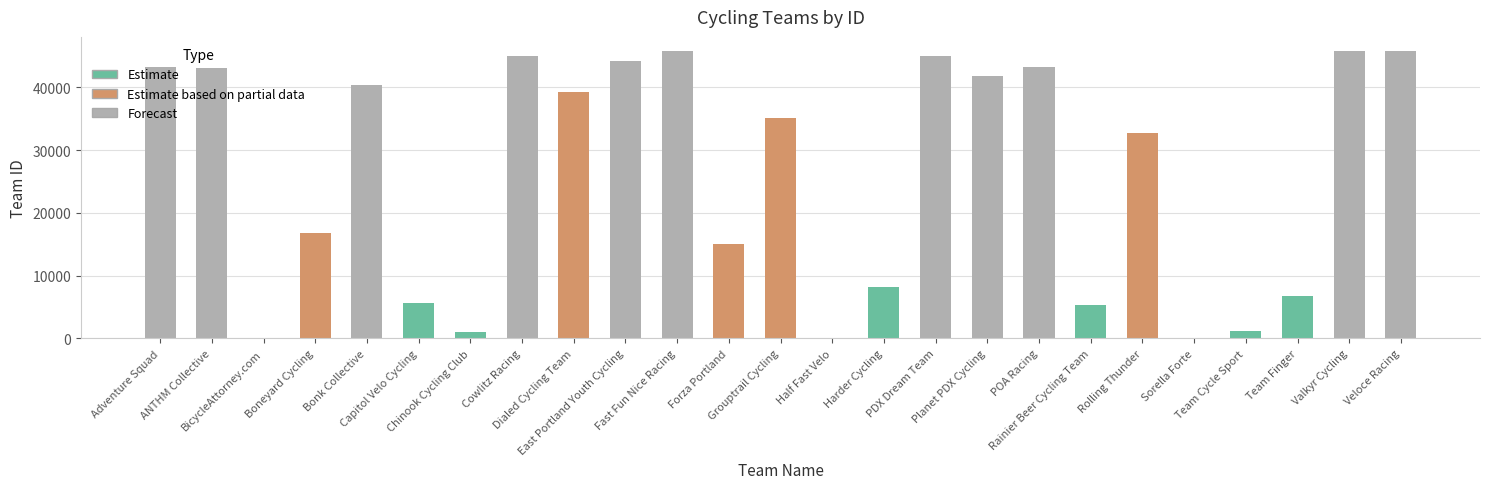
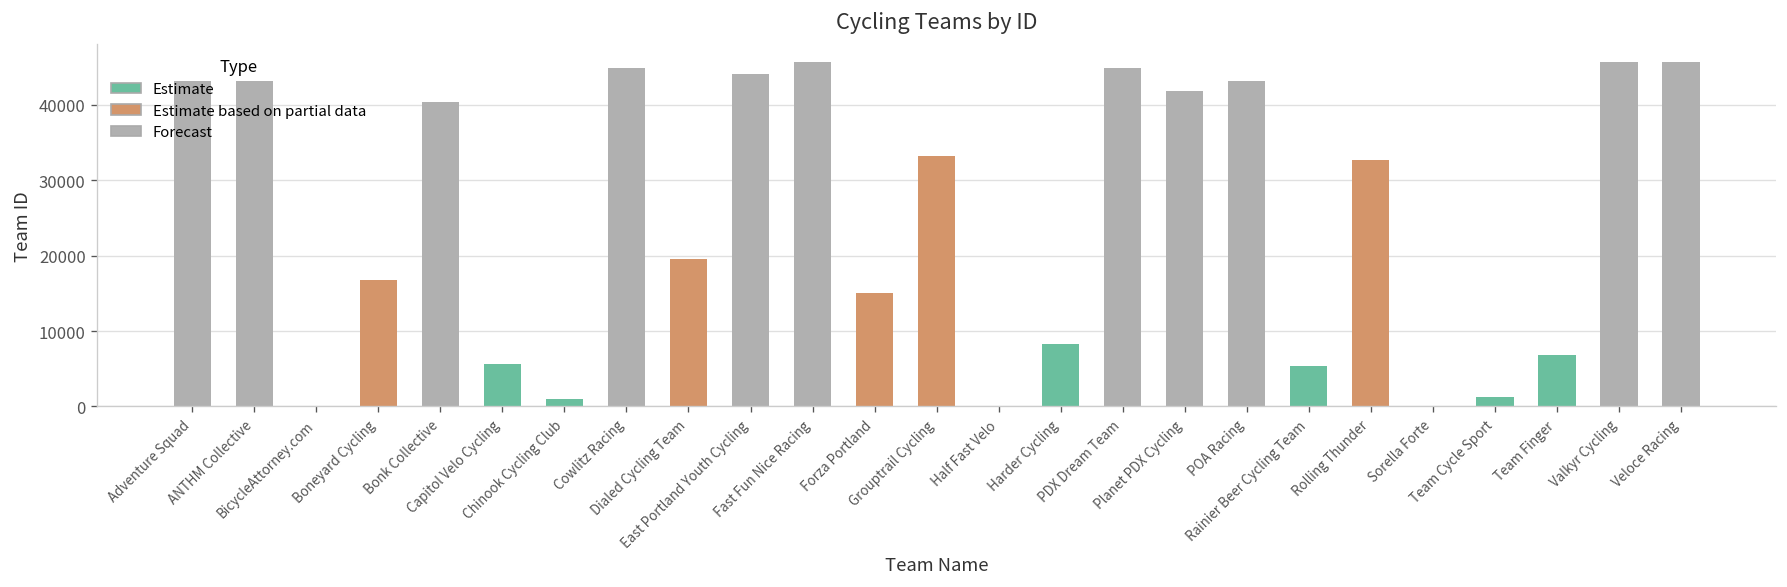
  {
    "Estimate based on partial data": {
      "Boneyard Cycling": 17000,
-     "Dialed Cycling Team": 39000,
+     "Dialed Cycling Team": 20000,
      "Forza Portland": 15000,
-     "Grouptrail Cycling": 35000,
+     "Grouptrail Cycling": 33000,
      "Rolling Thunder": 33000
    }
  }
